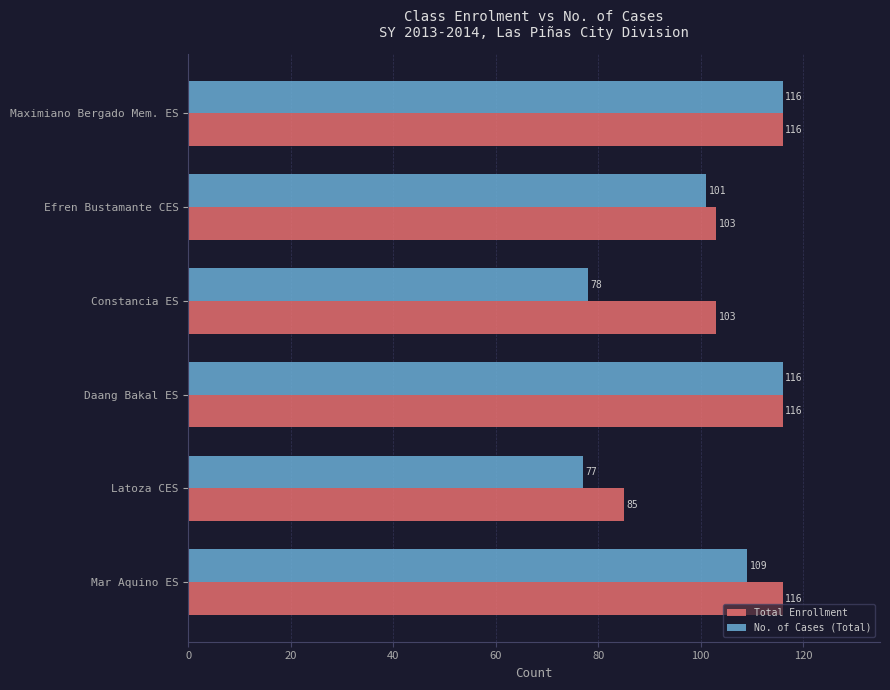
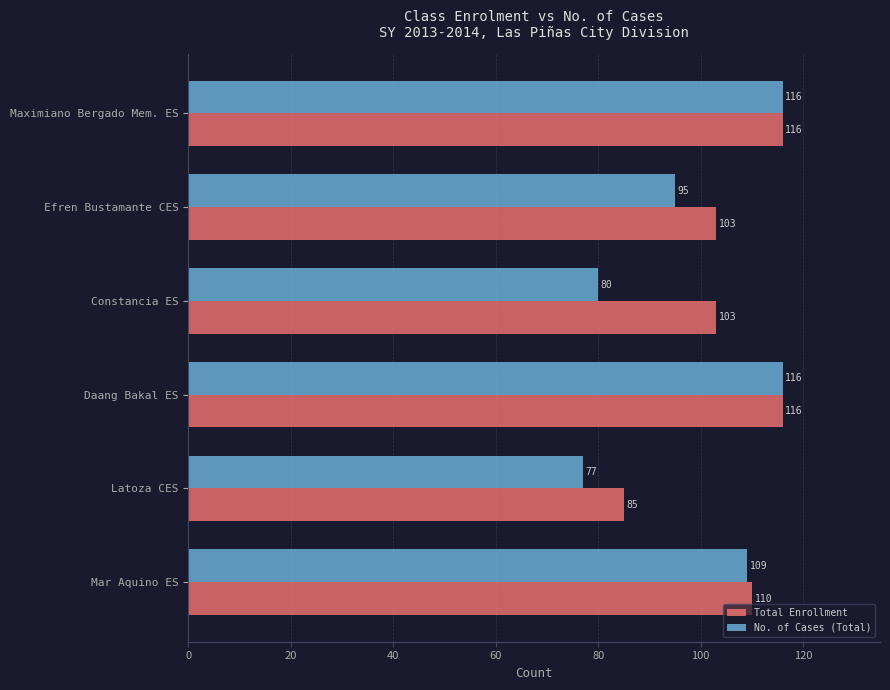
  {
    "Total Enrollment": {
      "Maximiano Bergado Mem. ES": 116,
      "Efren Bustamante CES": 103,
      "Constancia ES": 103,
      "Daang Bakal ES": 116,
      "Latoza CES": 85,
-     "Mar Aquino ES": 116
+     "Mar Aquino ES": 110
    },
    "No. of Cases (Total)": {
      "Maximiano Bergado Mem. ES": 116,
-     "Efren Bustamante CES": 101,
-     "Constancia ES": 78,
+     "Efren Bustamante CES": 95,
+     "Constancia ES": 80,
      "Daang Bakal ES": 116,
      "Latoza CES": 77,
      "Mar Aquino ES": 109
    }
  }
